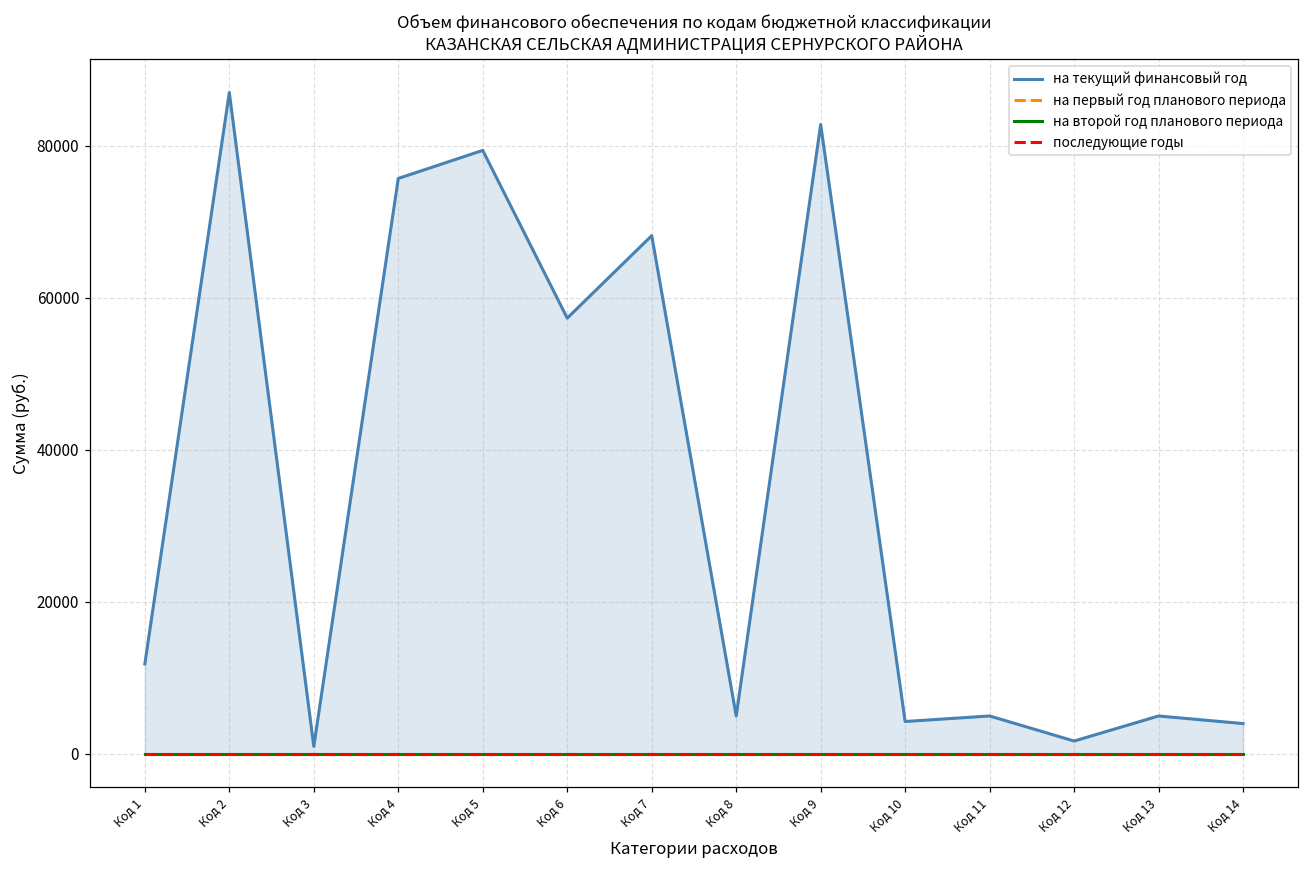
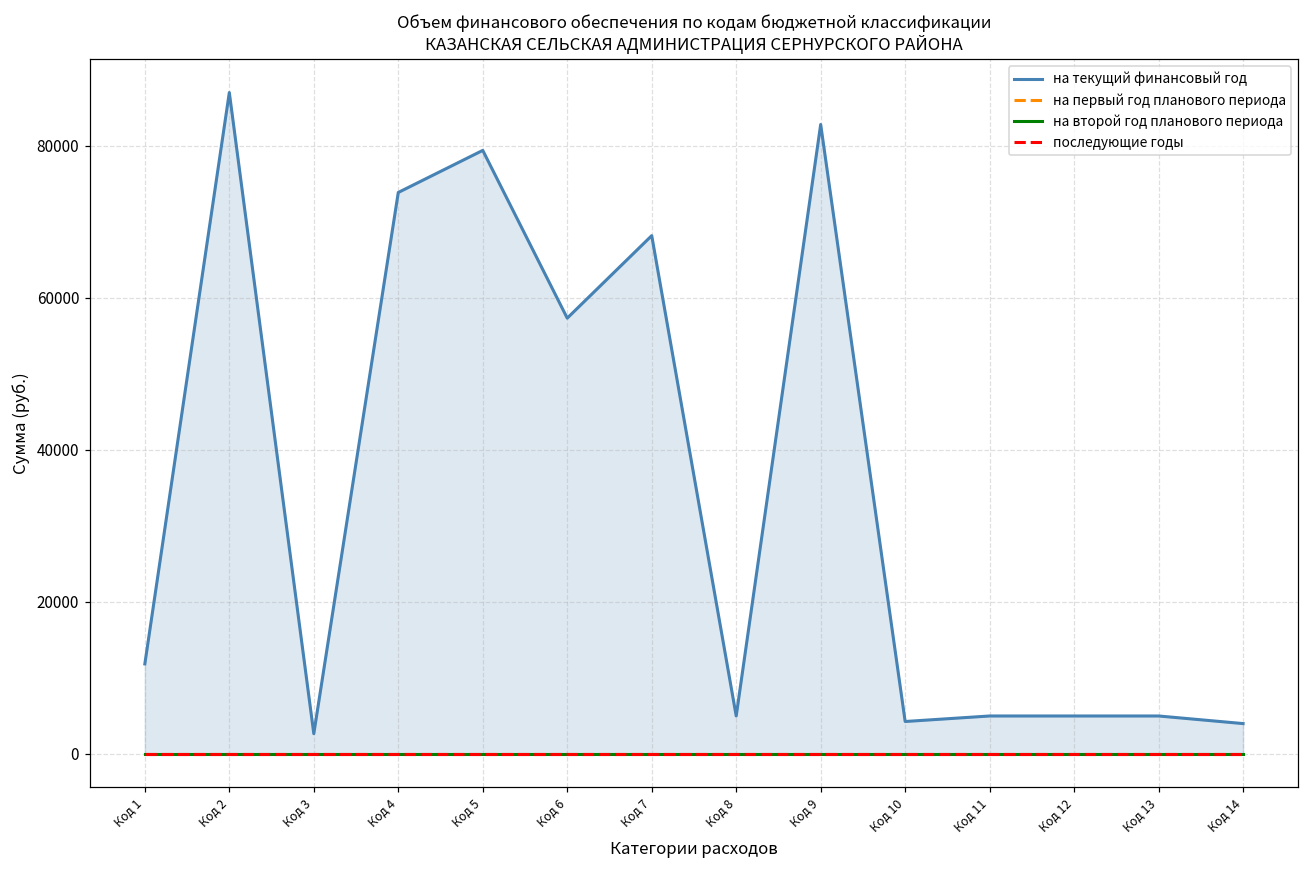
  {
    "на текущий финансовый год": {
      "Код 1": 12000,
      "Код 2": 87000,
-     "Код 3": 1000,
-     "Код 4": 76000,
+     "Код 3": 3000,
+     "Код 4": 74000,
      "Код 5": 79000,
      "Код 6": 57000,
      "Код 7": 68000,
      "Код 8": 5000,
      "Код 9": 83000,
      "Код 10": 4000,
      "Код 11": 5000,
-     "Код 12": 2000,
+     "Код 12": 5000,
      "Код 13": 5000,
      "Код 14": 4000
    },
    "последующие годы": {
      "Код 1": 0,
      "Код 2": 0,
      "Код 3": 0,
      "Код 4": 0,
      "Код 5": 0,
      "Код 6": 0,
      "Код 7": 0,
      "Код 8": 0,
      "Код 9": 0,
      "Код 10": 0,
      "Код 11": 0,
      "Код 12": 0,
      "Код 13": 0,
      "Код 14": 0
    }
  }
